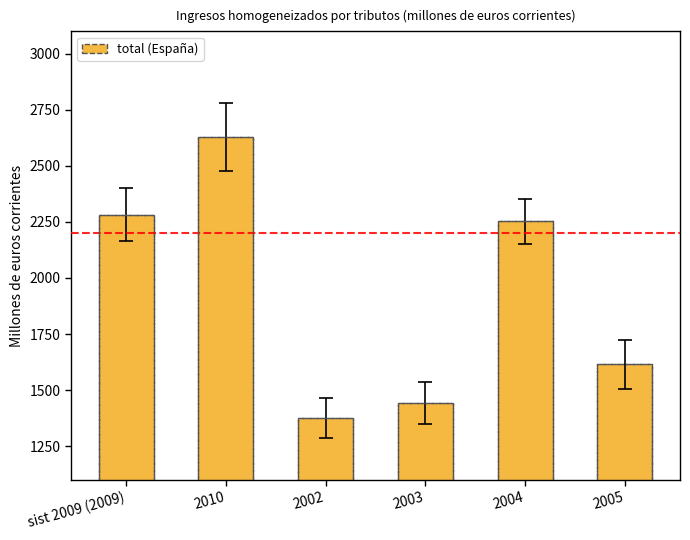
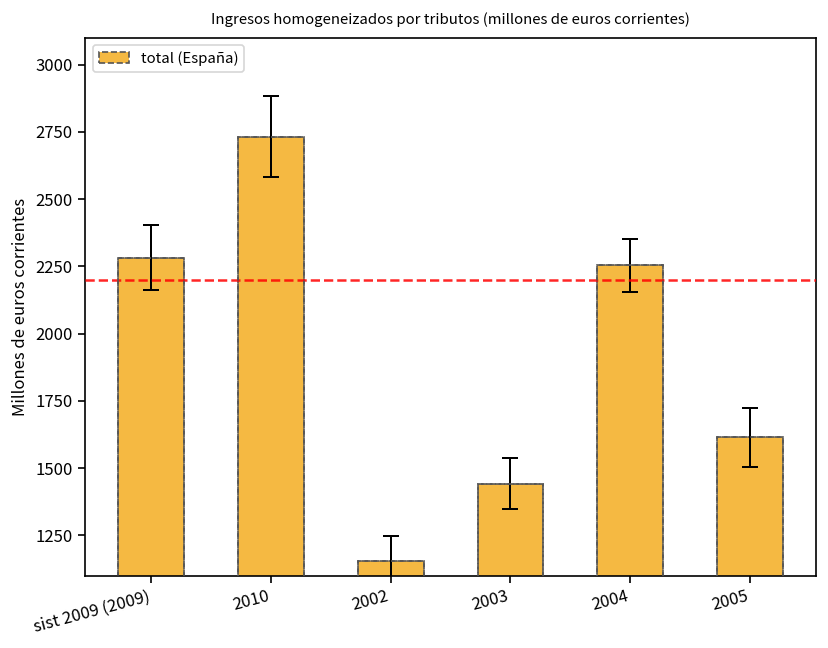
  {
    "total (España)": {
      "sist 2009 (2009)": 2280,
-     "2010": 2630,
-     "2002": 1380,
+     "2010": 2730,
+     "2002": 1160,
      "2003": 1440,
      "2004": 2250,
      "2005": 1610
    }
  }
